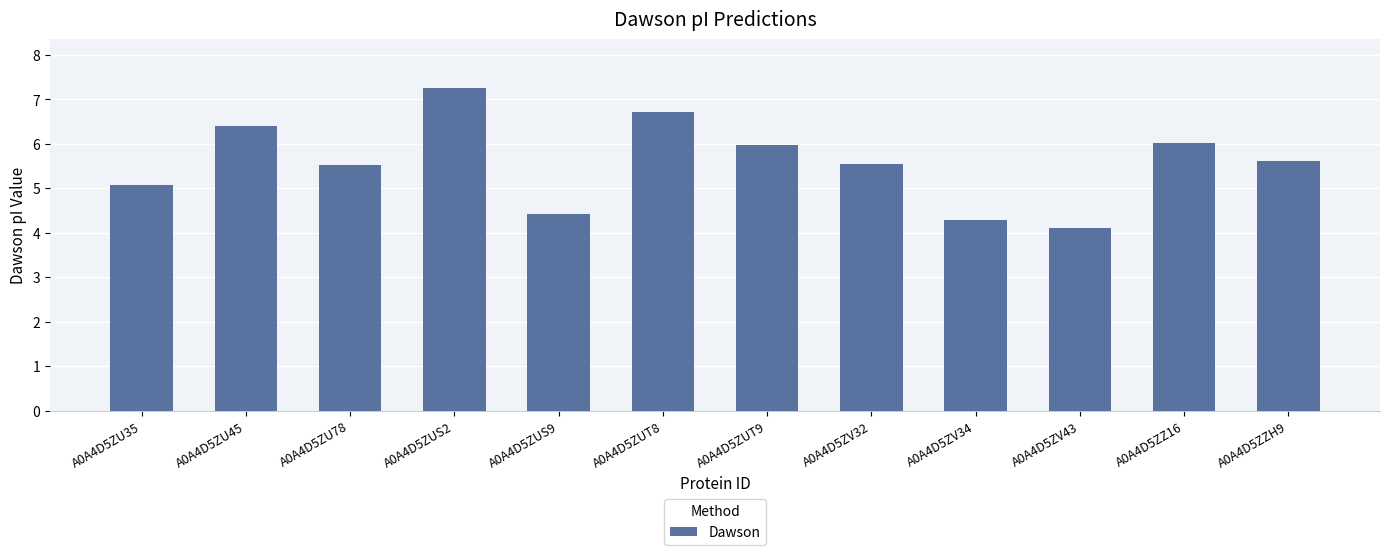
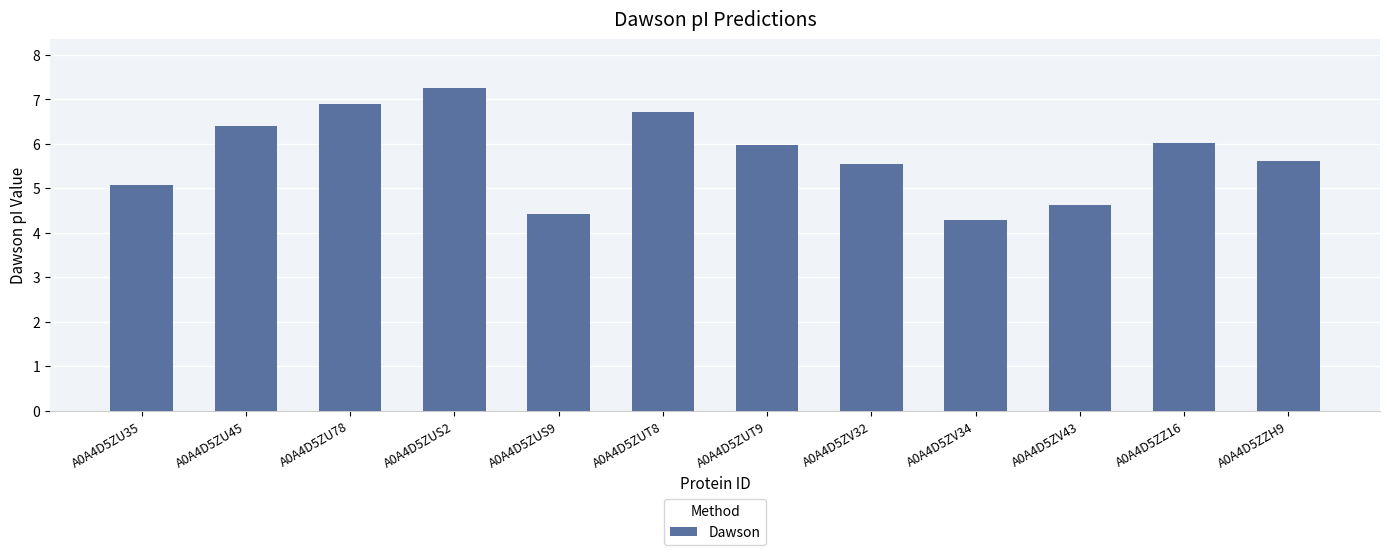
  {
    "A0A4D5ZU35": 5.1,
    "A0A4D5ZU45": 6.4,
-   "A0A4D5ZU78": 5.5,
+   "A0A4D5ZU78": 6.9,
    "A0A4D5ZUS2": 7.3,
    "A0A4D5ZUS9": 4.4,
    "A0A4D5ZUT8": 6.7,
    "A0A4D5ZUT9": 6.0,
    "A0A4D5ZV32": 5.6,
    "A0A4D5ZV34": 4.3,
-   "A0A4D5ZV43": 4.1,
+   "A0A4D5ZV43": 4.6,
    "A0A4D5ZZ16": 6.0,
    "A0A4D5ZZH9": 5.6
  }
